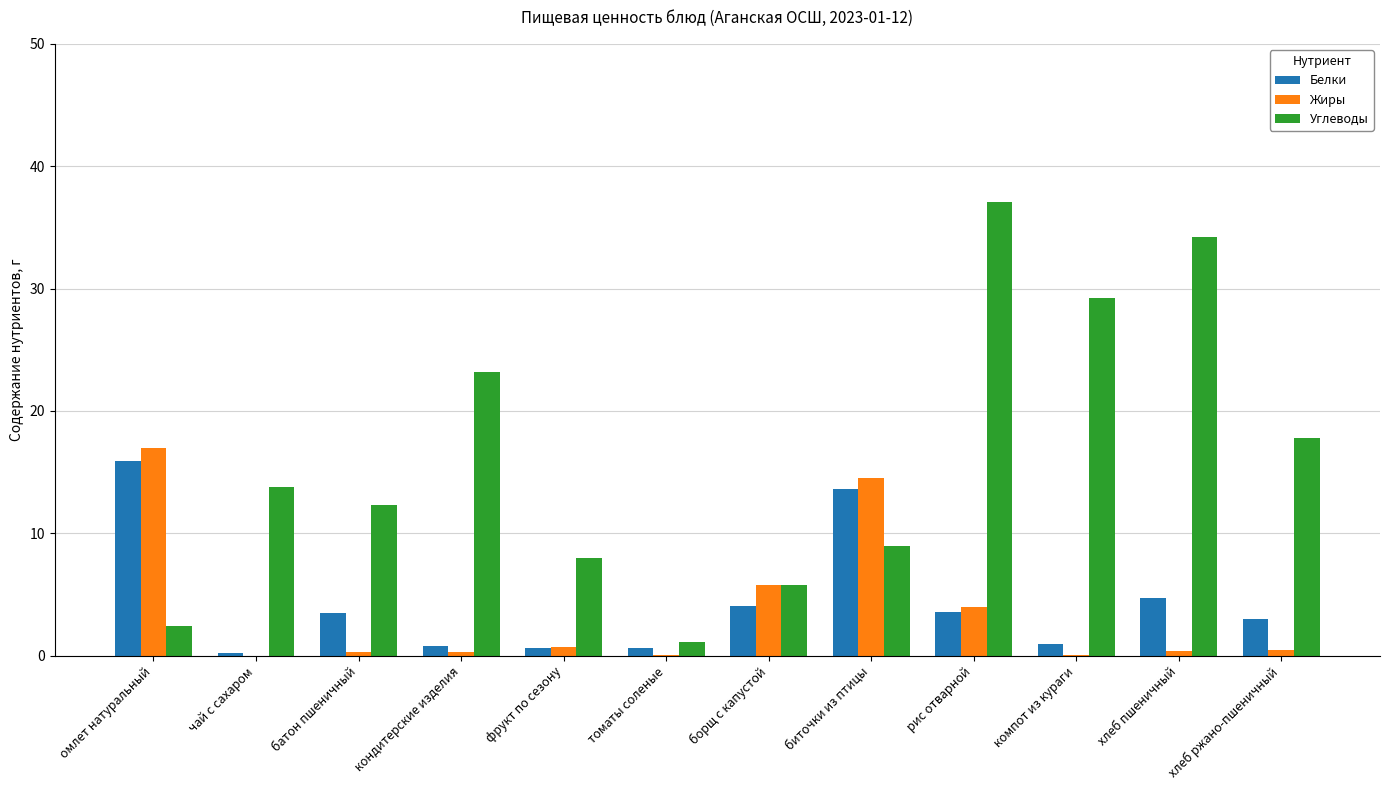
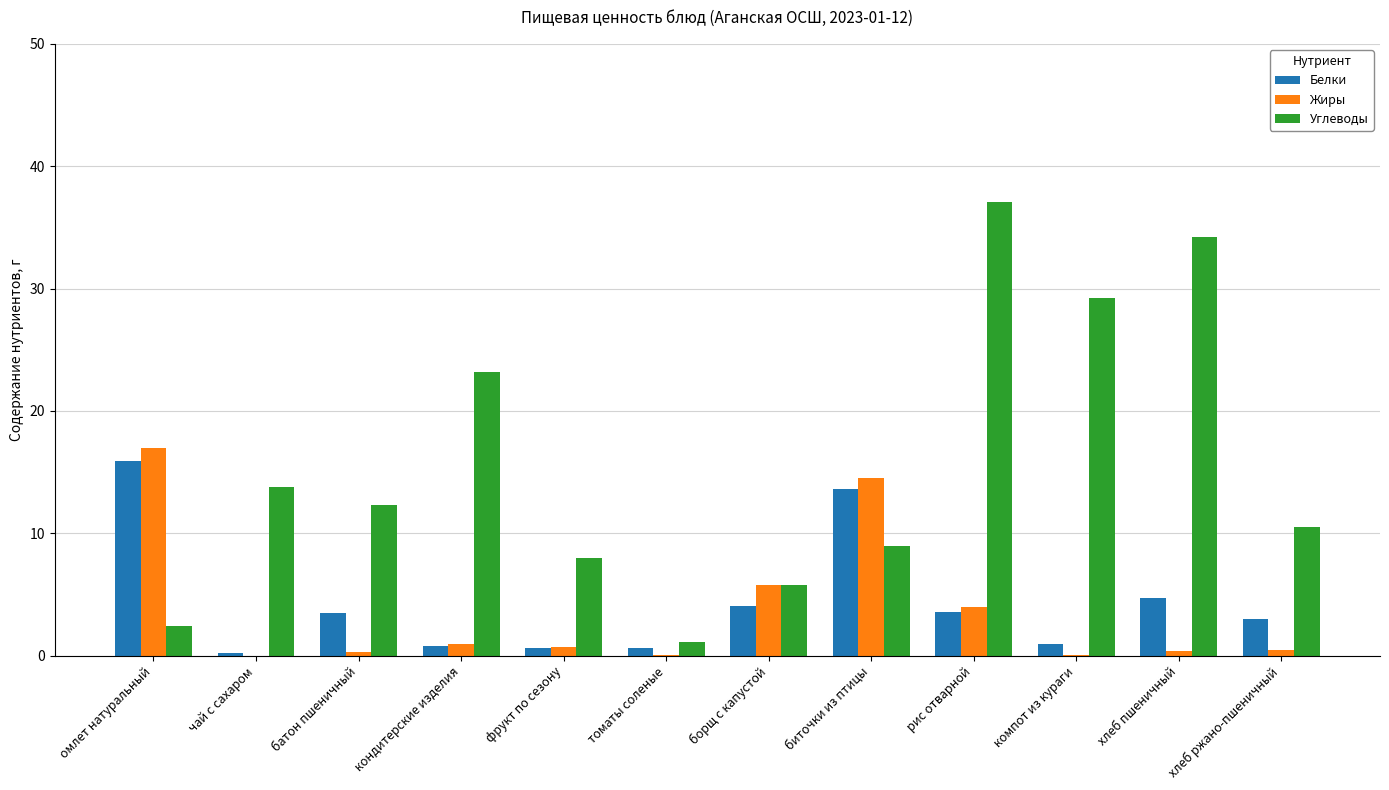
  {
    "Белки": {
      "омлет натуральный": 15.9,
      "батон пшеничный": 3.5,
      "кондитерские изделия": 0.8,
      "фрукт по сезону": 0.6,
      "томаты соленые": 0.6,
      "борщ с капустой": 4.1,
      "биточки из птицы": 13.6,
      "рис отварной": 3.6,
      "компот из кураги": 1.0,
      "хлеб пшеничный": 4.7,
      "хлеб ржано-пшеничный": 3.0
    },
    "Жиры": {
      "омлет натуральный": 17.0,
      "чай с сахаром": 0.0,
      "батон пшеничный": 0.3,
-     "кондитерские изделия": 0.3,
+     "кондитерские изделия": 1.0,
      "фрукт по сезону": 0.7,
      "борщ с капустой": 5.8,
      "биточки из птицы": 14.5,
      "рис отварной": 4.0,
      "хлеб пшеничный": 0.4,
      "хлеб ржано-пшеничный": 0.5
    },
    "Углеводы": {
      "омлет натуральный": 2.4,
      "чай с сахаром": 13.8,
      "батон пшеничный": 12.3,
      "кондитерские изделия": 23.2,
      "фрукт по сезону": 8.0,
      "томаты соленые": 1.1,
      "борщ с капустой": 5.8,
      "биточки из птицы": 9.0,
      "рис отварной": 37.1,
      "компот из кураги": 29.2,
      "хлеб пшеничный": 34.2,
-     "хлеб ржано-пшеничный": 17.8
+     "хлеб ржано-пшеничный": 10.5
    }
  }
